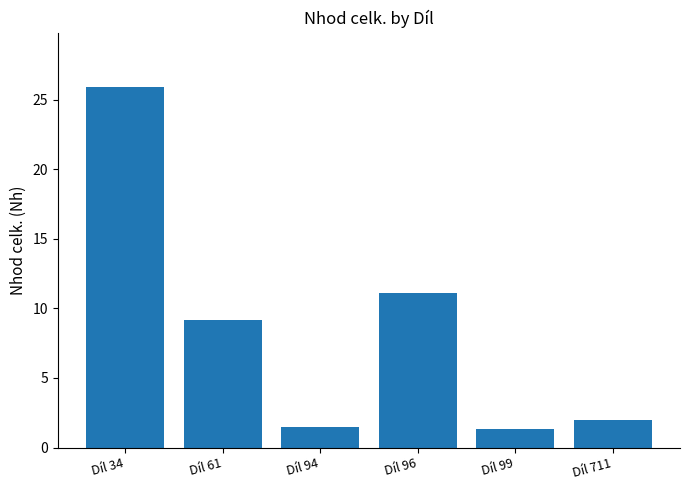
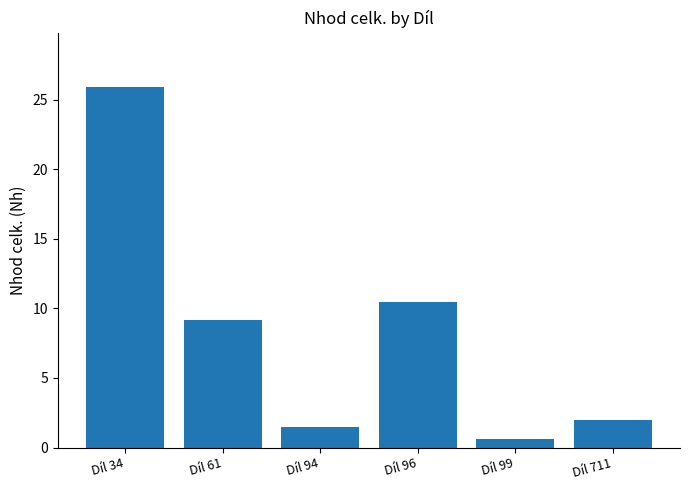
  {
    "Díl 34": 25.9,
    "Díl 61": 9.2,
    "Díl 94": 1.5,
-   "Díl 96": 11.1,
-   "Díl 99": 1.3,
+   "Díl 96": 10.5,
+   "Díl 99": 0.6,
    "Díl 711": 2.0
  }
